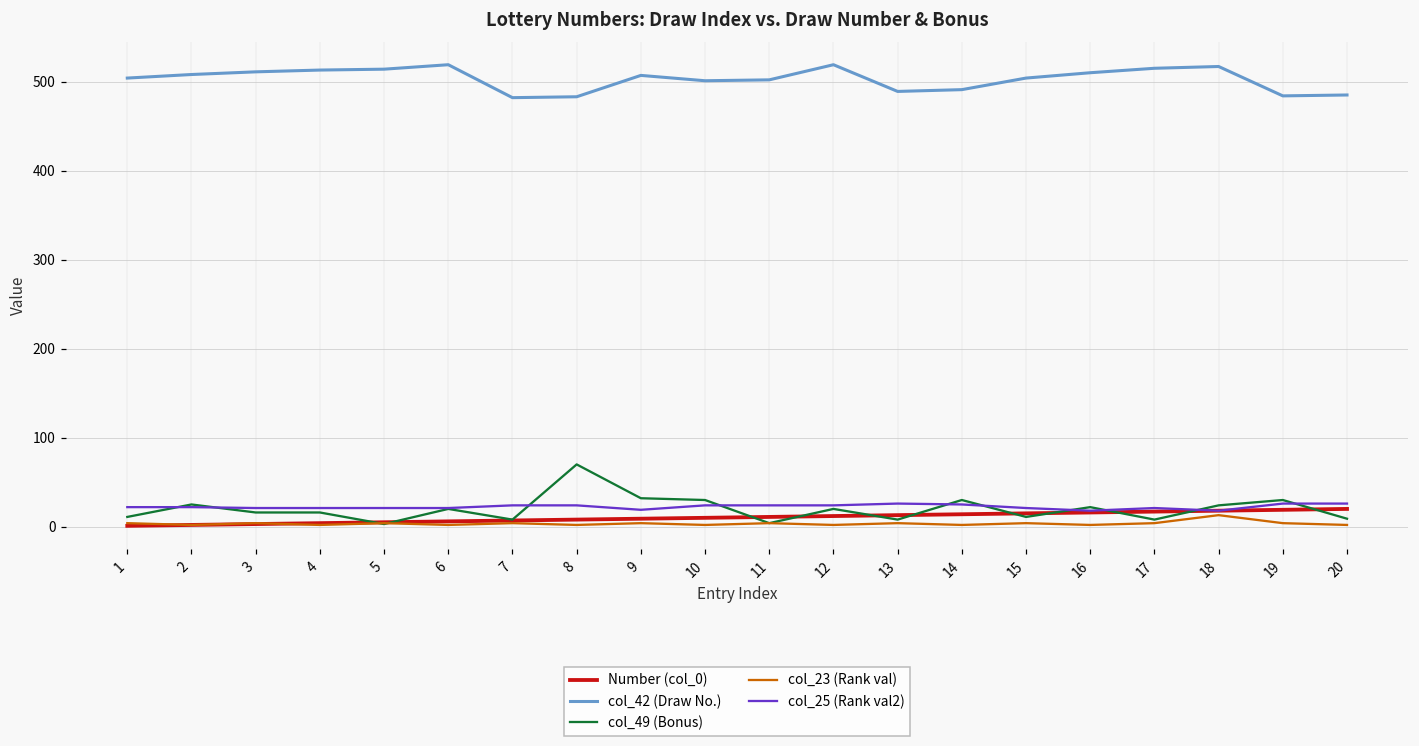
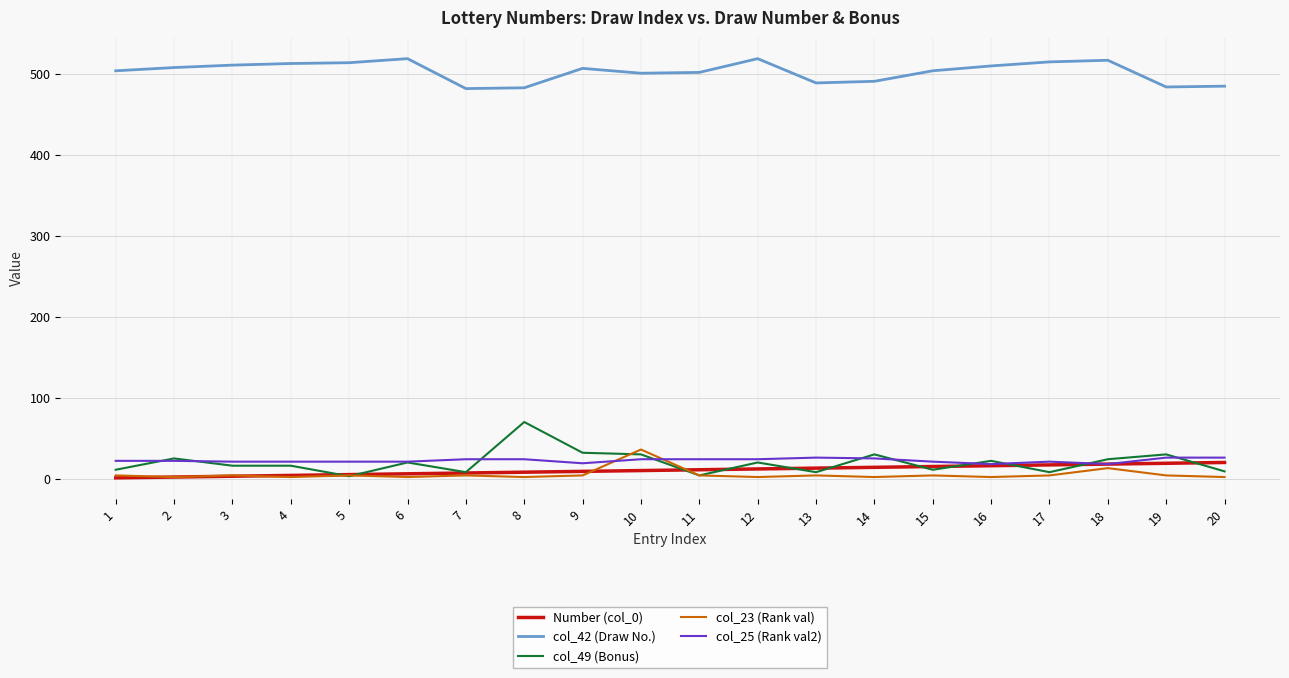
  {
    "Number (col_0)": {
      "6": 10,
      "8": 10,
      "9": 10,
      "10": 10,
      "11": 10,
      "12": 10,
      "13": 10,
      "14": 10,
      "15": 20,
      "17": 20,
      "19": 20,
      "20": 20
    },
    "col_42 (Draw No.)": {
      "1": 500,
      "2": 510,
      "3": 510,
      "4": 510,
      "5": 510,
      "6": 520,
      "7": 480,
      "8": 480,
      "9": 510,
      "10": 500,
      "11": 500,
      "12": 520,
      "13": 490,
      "14": 490,
      "15": 500,
      "16": 510,
      "17": 520,
      "18": 520,
      "19": 480,
      "20": 490
    },
    "col_49 (Bonus)": {
      "1": 10,
      "3": 20,
      "4": 20,
      "8": 70,
      "9": 30,
      "10": 30,
      "12": 20,
      "13": 10,
      "14": 30,
      "15": 10,
      "16": 20,
      "17": 10,
      "18": 20,
      "19": 30,
      "20": 10
    },
    "col_23 (Rank val)": {
      "6": 0,
      "8": 0,
      "9": 0,
-     "10": 0,
+     "10": 40,
      "12": 0,
      "13": 0,
      "14": 0,
      "15": 0,
      "16": 0,
      "17": 0,
      "18": 10,
      "19": 0,
      "20": 0
    },
    "col_25 (Rank val2)": {
      "1": 20,
      "3": 20,
      "4": 20,
      "5": 20,
      "7": 20,
      "8": 20,
      "9": 20,
      "10": 20,
      "11": 20,
      "12": 20,
      "13": 30,
      "14": 30,
      "15": 20,
      "17": 20,
      "19": 30,
      "20": 30
    }
  }
